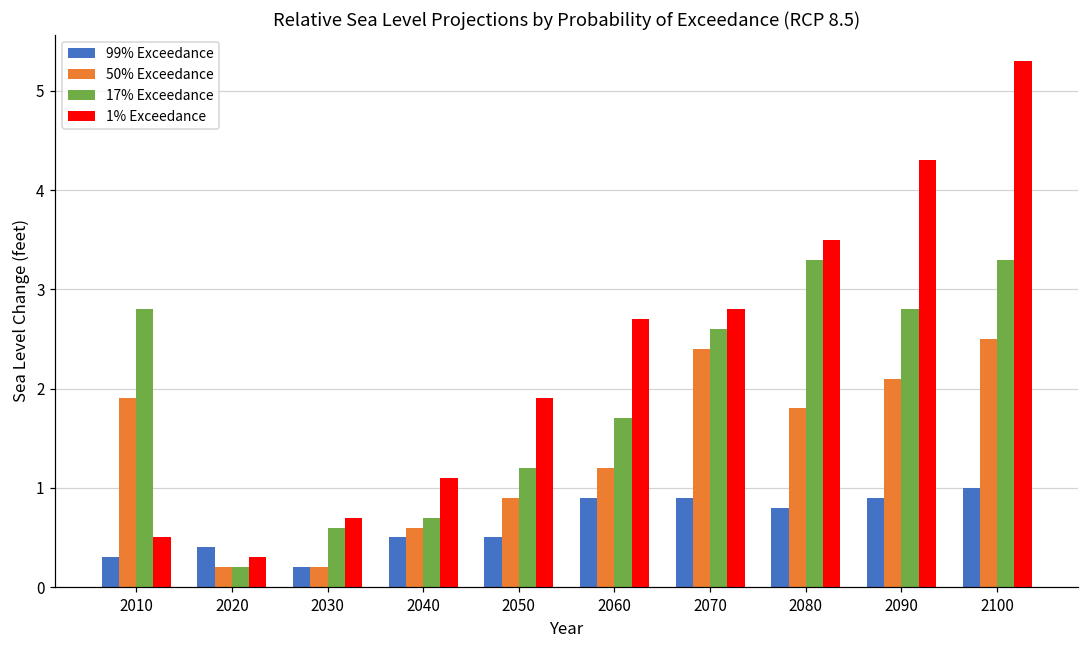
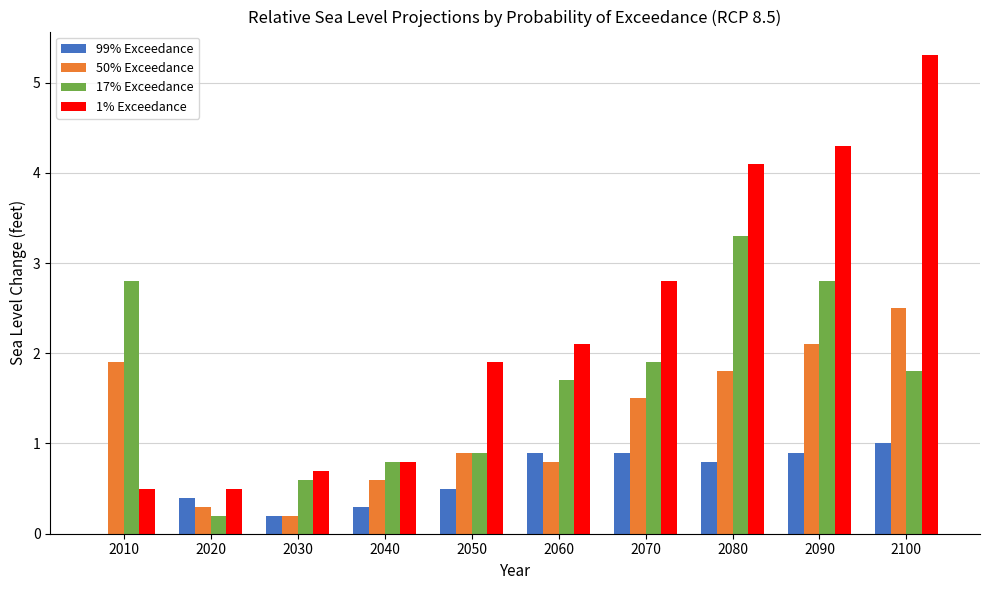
  {
    "99% Exceedance": {
-     "2010": 0.3,
+     "2010": 0.0,
      "2020": 0.4,
      "2030": 0.2,
-     "2040": 0.5,
+     "2040": 0.3,
      "2050": 0.5,
      "2060": 0.9,
      "2070": 0.9,
      "2080": 0.8,
      "2090": 0.9,
      "2100": 1.0
    },
    "50% Exceedance": {
      "2010": 1.9,
-     "2020": 0.2,
+     "2020": 0.3,
      "2030": 0.2,
      "2040": 0.6,
      "2050": 0.9,
-     "2060": 1.2,
-     "2070": 2.4,
+     "2060": 0.8,
+     "2070": 1.5,
      "2080": 1.8,
      "2090": 2.1,
      "2100": 2.5
    },
    "17% Exceedance": {
      "2010": 2.8,
      "2020": 0.2,
      "2030": 0.6,
-     "2040": 0.7,
-     "2050": 1.2,
+     "2040": 0.8,
+     "2050": 0.9,
      "2060": 1.7,
-     "2070": 2.6,
+     "2070": 1.9,
      "2080": 3.3,
      "2090": 2.8,
-     "2100": 3.3
+     "2100": 1.8
    },
    "1% Exceedance": {
      "2010": 0.5,
-     "2020": 0.3,
+     "2020": 0.5,
      "2030": 0.7,
-     "2040": 1.1,
+     "2040": 0.8,
      "2050": 1.9,
-     "2060": 2.7,
+     "2060": 2.1,
      "2070": 2.8,
-     "2080": 3.5,
+     "2080": 4.1,
      "2090": 4.3,
      "2100": 5.3
    }
  }
